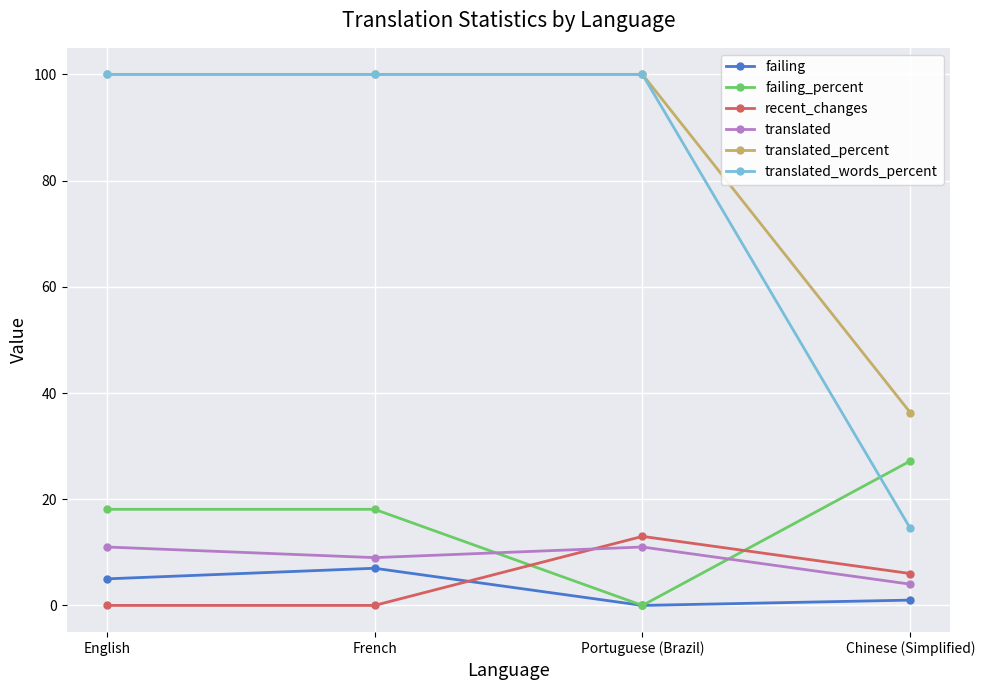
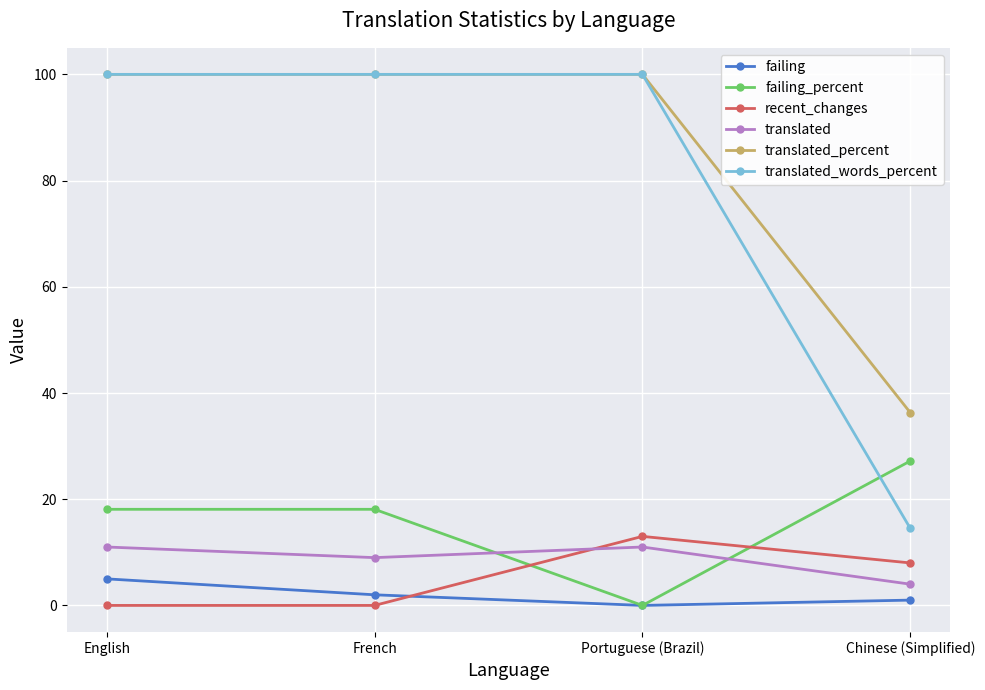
  {
    "failing": {
      "English": 5,
-     "French": 7,
+     "French": 2,
      "Chinese (Simplified)": 1
    },
    "failing_percent": {
      "English": 18,
      "French": 18,
      "Chinese (Simplified)": 27
    },
    "recent_changes": {
      "English": 0,
      "French": 0,
      "Portuguese (Brazil)": 13,
-     "Chinese (Simplified)": 6
+     "Chinese (Simplified)": 8
    },
    "translated": {
      "English": 11,
      "French": 9,
      "Portuguese (Brazil)": 11,
      "Chinese (Simplified)": 4
    },
    "translated_percent": {
      "Chinese (Simplified)": 36
    },
    "translated_words_percent": {
      "Chinese (Simplified)": 15
    }
  }
